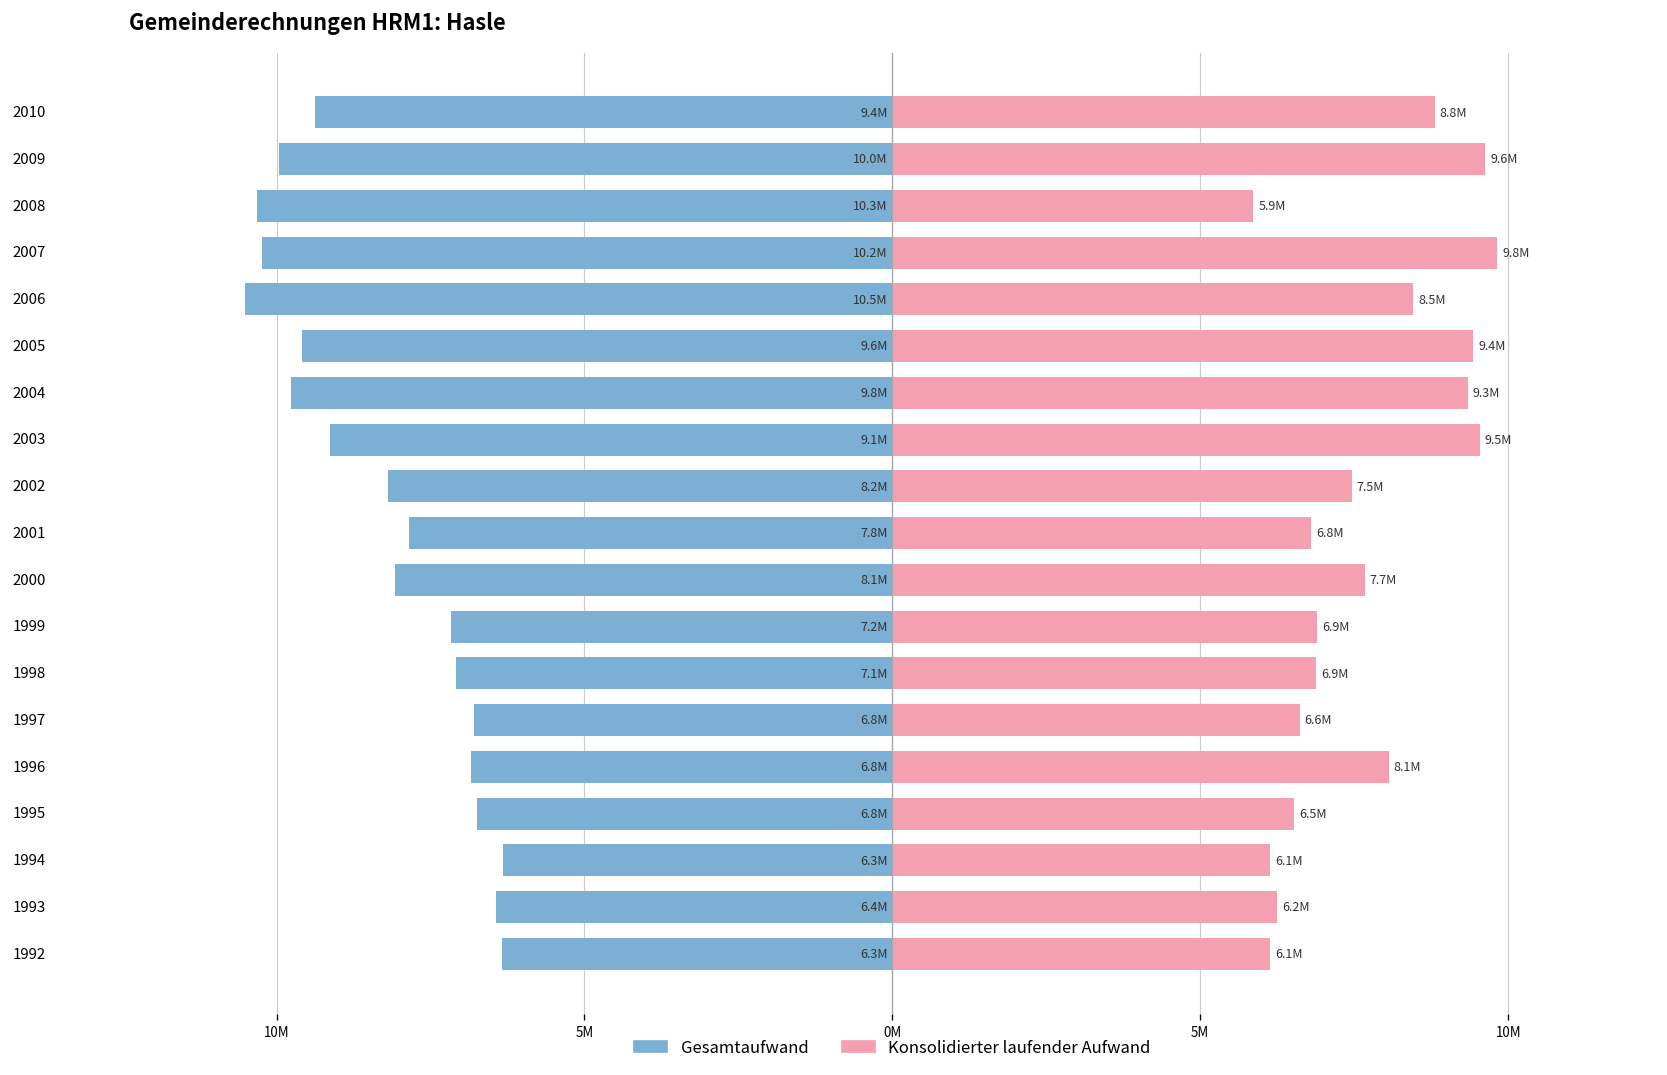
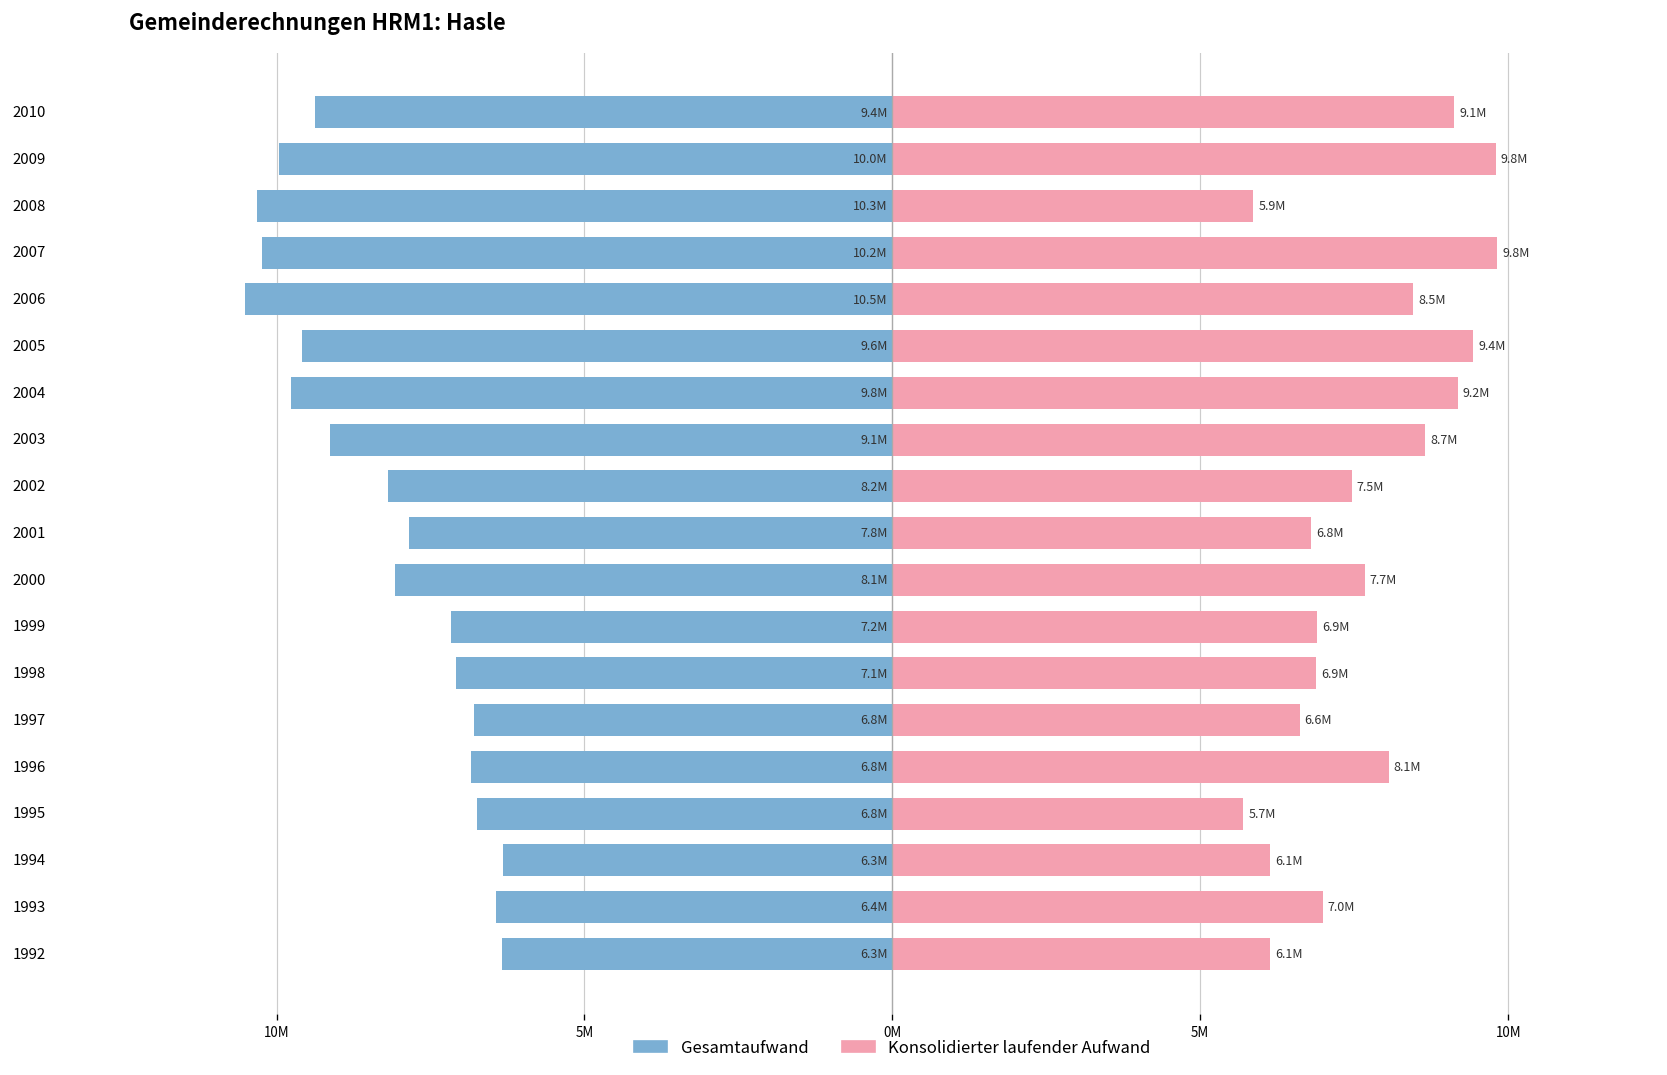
  {
    "Konsolidierter laufender Aufwand": {
-     "2010": "8.8M",
-     "2009": "9.6M",
+     "2010": "9.1M",
+     "2009": "9.8M",
      "2008": "5.9M",
      "2007": "9.8M",
      "2006": "8.5M",
      "2005": "9.4M",
-     "2004": "9.3M",
-     "2003": "9.5M",
+     "2004": "9.2M",
+     "2003": "8.7M",
      "2002": "7.5M",
      "2001": "6.8M",
      "2000": "7.7M",
      "1999": "6.9M",
      "1998": "6.9M",
      "1997": "6.6M",
      "1996": "8.1M",
-     "1995": "6.5M",
+     "1995": "5.7M",
      "1994": "6.1M",
-     "1993": "6.2M",
+     "1993": "7.0M",
      "1992": "6.1M"
    }
  }
